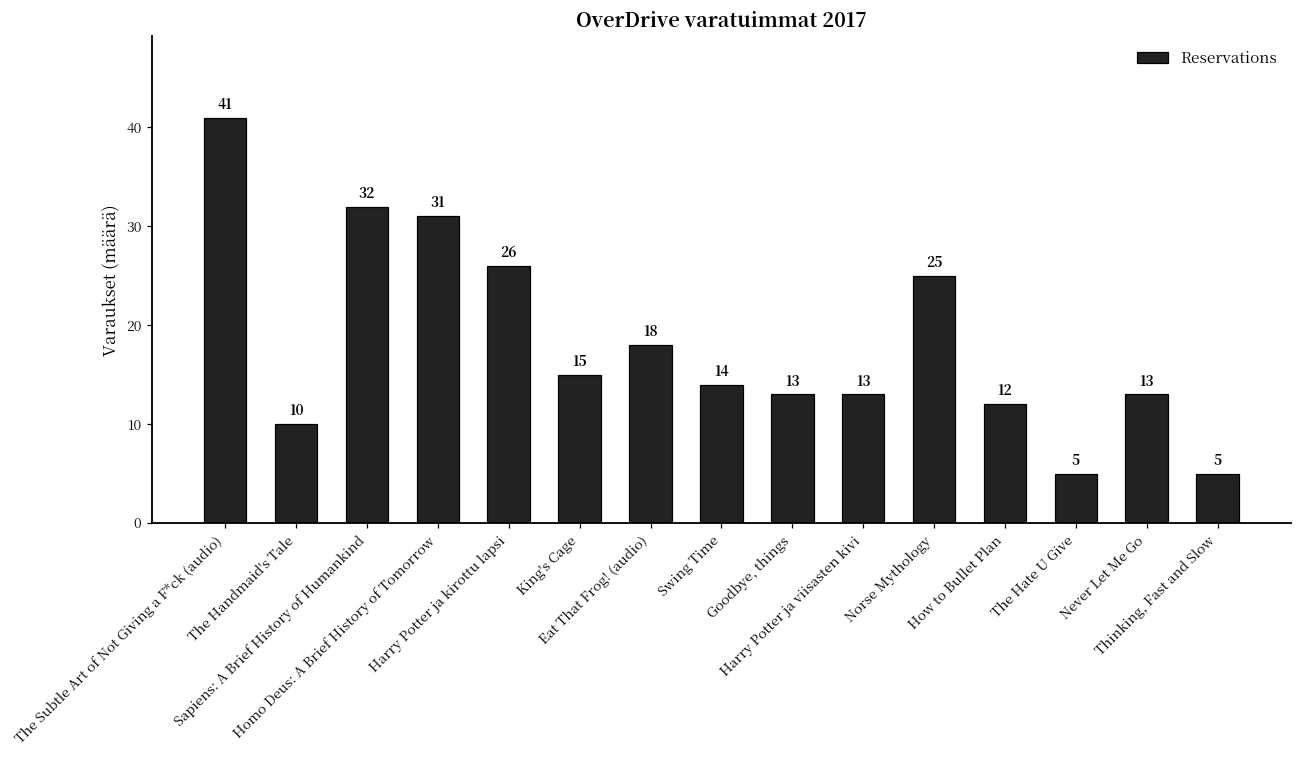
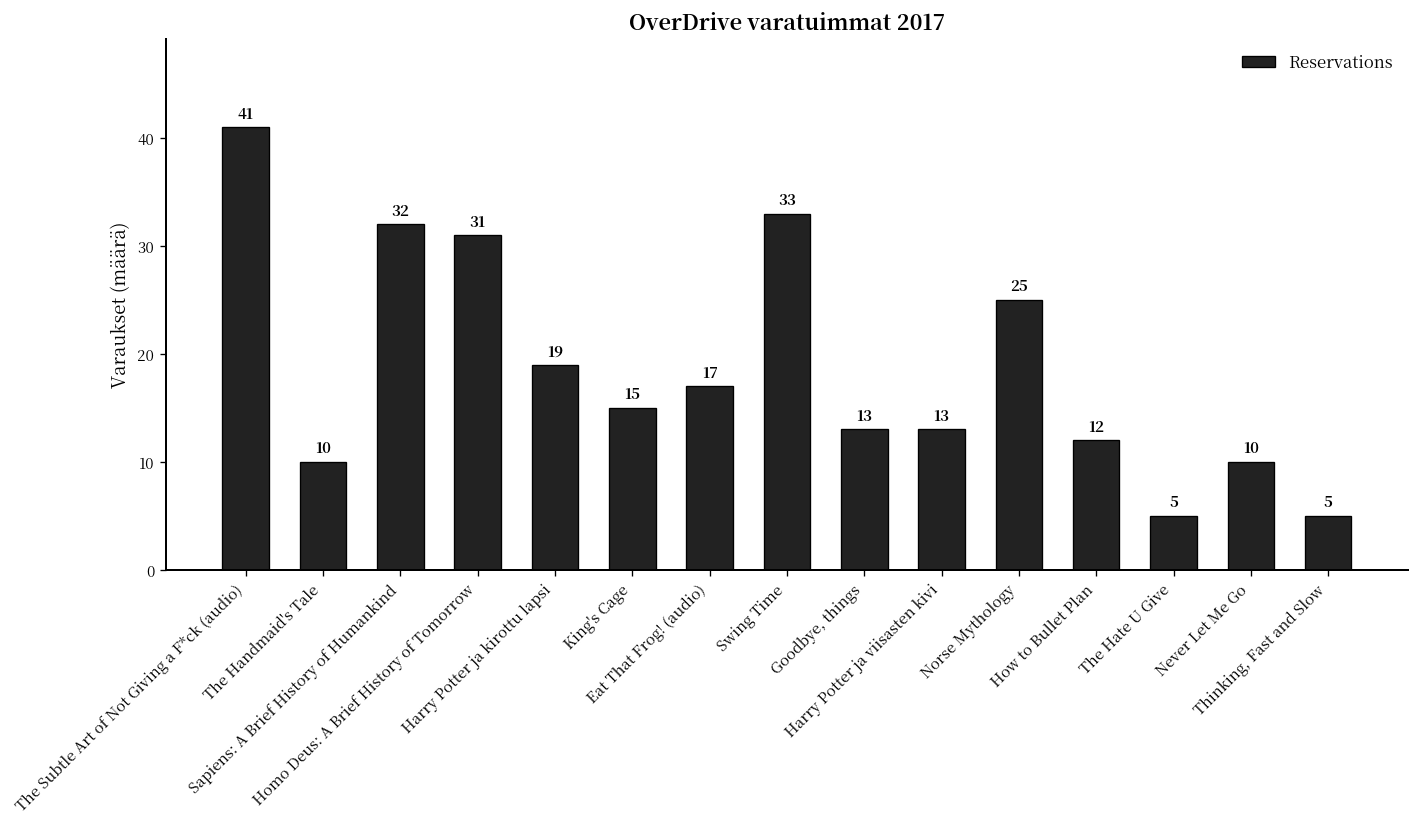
  {
    "The Subtle Art of Not Giving a F*ck (audio)": 41,
    "The Handmaid's Tale": 10,
    "Sapiens: A Brief History of Humankind": 32,
    "Homo Deus: A Brief History of Tomorrow": 31,
-   "Harry Potter ja kirottu lapsi": 26,
+   "Harry Potter ja kirottu lapsi": 19,
    "King's Cage": 15,
-   "Eat That Frog! (audio)": 18,
-   "Swing Time": 14,
+   "Eat That Frog! (audio)": 17,
+   "Swing Time": 33,
    "Goodbye, things": 13,
    "Harry Potter ja viisasten kivi": 13,
    "Norse Mythology": 25,
    "How to Bullet Plan": 12,
    "The Hate U Give": 5,
-   "Never Let Me Go": 13,
+   "Never Let Me Go": 10,
    "Thinking, Fast and Slow": 5
  }
